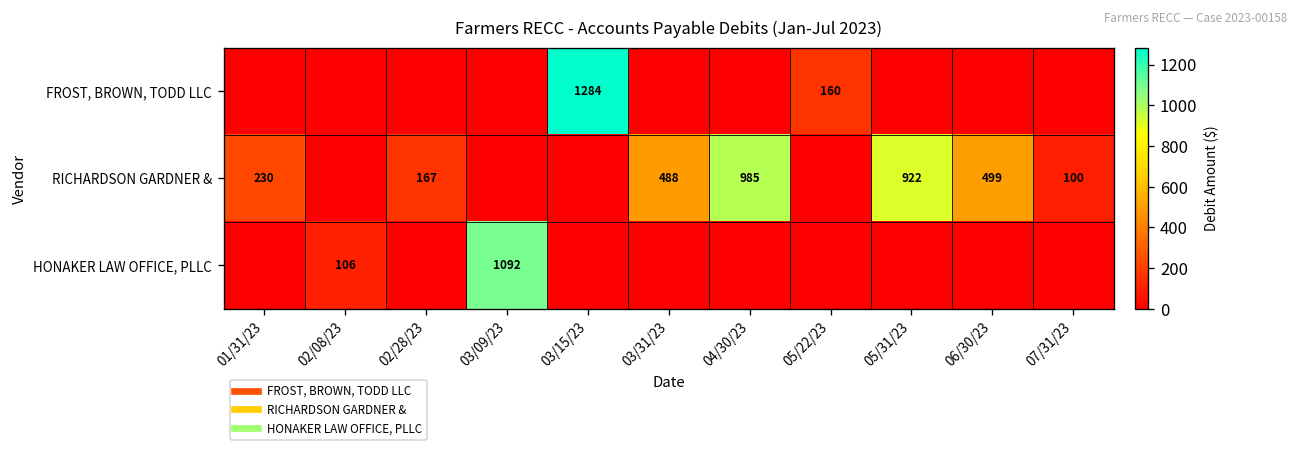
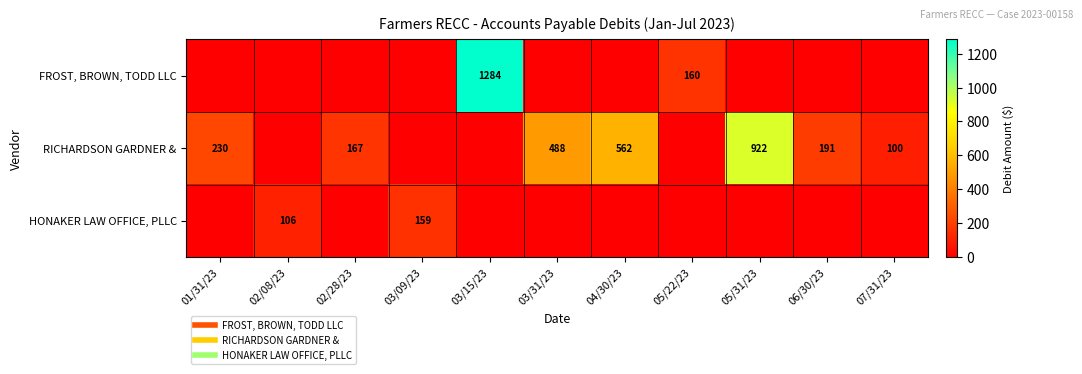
  {
    "FROST, BROWN, TODD LLC": {
      "03/15/23": 1284,
      "05/22/23": 160
    },
    "RICHARDSON GARDNER &": {
      "01/31/23": 230,
      "02/28/23": 167,
      "03/31/23": 488,
-     "04/30/23": 985,
+     "04/30/23": 562,
      "05/31/23": 922,
-     "06/30/23": 499,
+     "06/30/23": 191,
      "07/31/23": 100
    },
    "HONAKER LAW OFFICE, PLLC": {
      "02/08/23": 106,
-     "03/09/23": 1092
+     "03/09/23": 159
    }
  }
